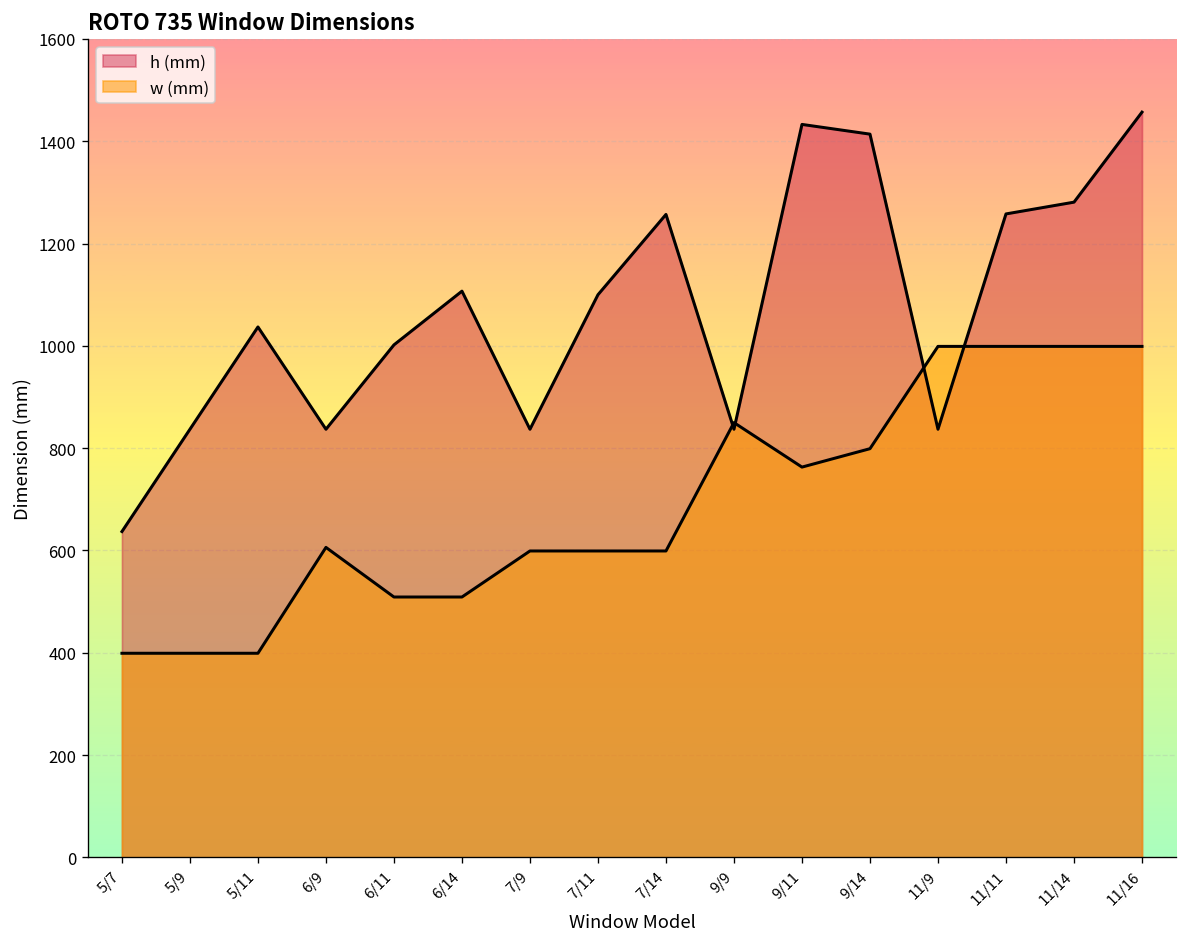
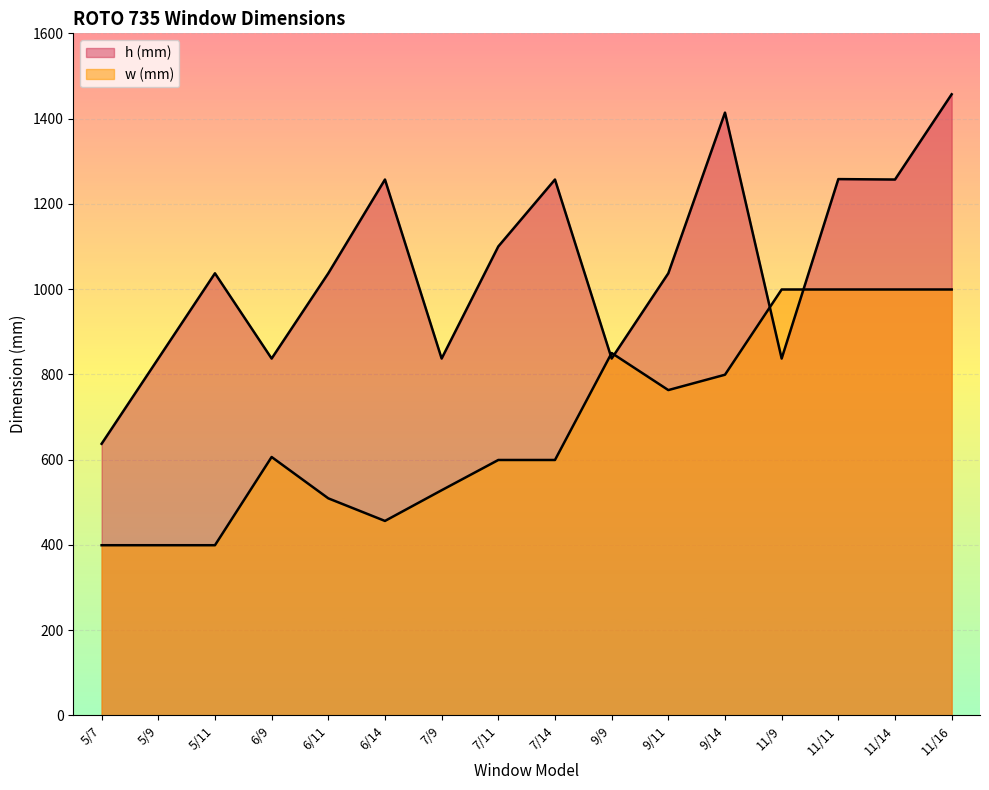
  {
    "h (mm)": {
      "5/7": 640,
      "5/9": 840,
      "5/11": 1040,
      "6/9": 840,
-     "6/11": 1000,
-     "6/14": 1110,
+     "6/11": 1040,
+     "6/14": 1260,
      "7/9": 840,
      "7/11": 1100,
      "7/14": 1260,
      "9/9": 840,
-     "9/11": 1430,
+     "9/11": 1040,
      "9/14": 1410,
      "11/9": 840,
      "11/11": 1260,
-     "11/14": 1280,
+     "11/14": 1260,
      "11/16": 1460
    },
    "w (mm)": {
      "5/7": 400,
      "5/9": 400,
      "5/11": 400,
      "6/9": 610,
      "6/11": 510,
-     "6/14": 510,
-     "7/9": 600,
+     "6/14": 460,
+     "7/9": 530,
      "7/11": 600,
      "7/14": 600,
      "9/9": 850,
      "9/11": 760,
      "9/14": 800,
      "11/9": 1000,
      "11/11": 1000,
      "11/14": 1000,
      "11/16": 1000
    }
  }
